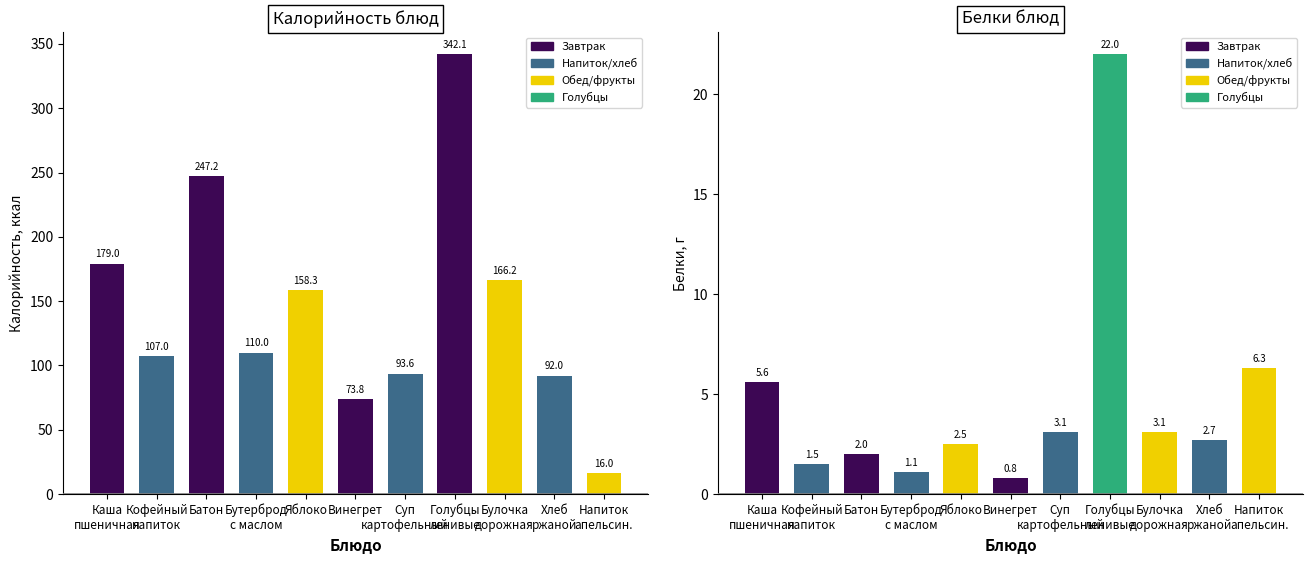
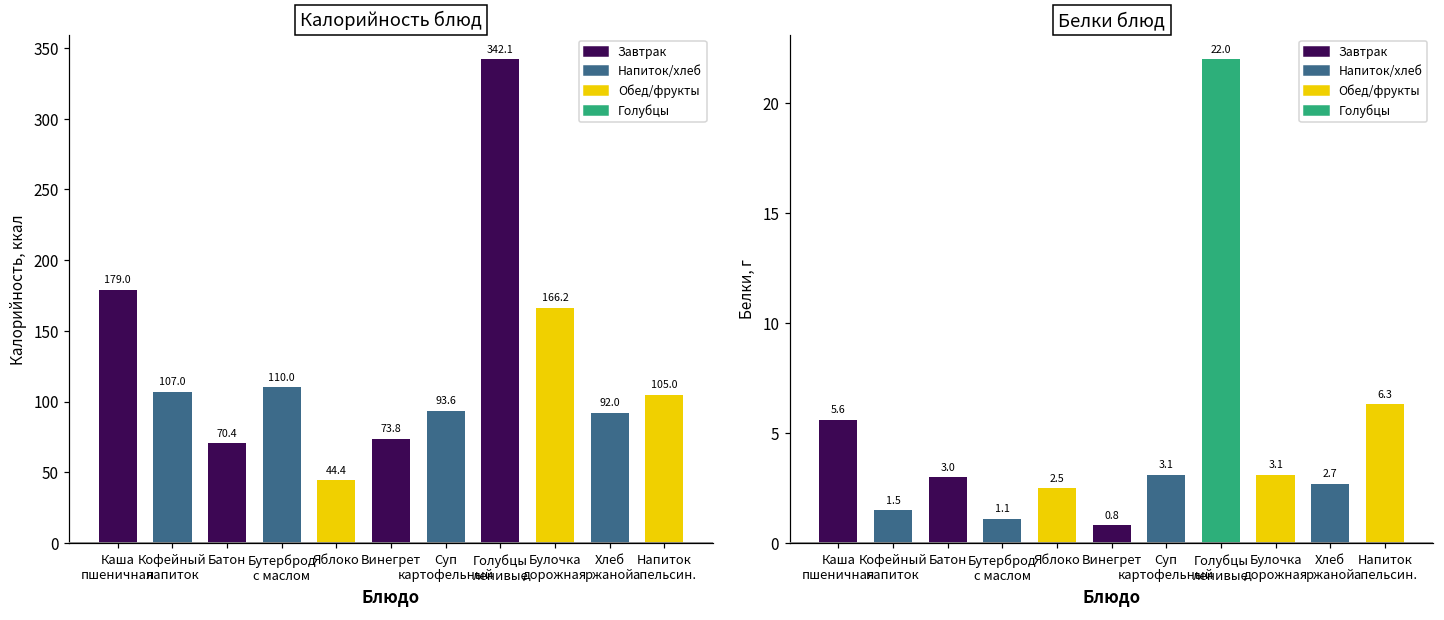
  {
    "Калорийность блюд": {
-     "Батон": 247.2,
+     "Батон": 70.4,
      "Бутерброд с маслом": 110.0,
-     "Яблоко": 158.3,
+     "Яблоко": 44.4,
      "Булочка дорожная": 166.2,
      "Хлеб ржаной": 92.0,
-     "Напиток апельсин.": 16.0
+     "Напиток апельсин.": 105.0
    },
    "Белки блюд": {
-     "Батон": 2.0,
+     "Батон": 3.0,
      "Бутерброд с маслом": 1.1,
      "Яблоко": 2.5,
      "Булочка дорожная": 3.1,
      "Хлеб ржаной": 2.7,
      "Напиток апельсин.": 6.3
    }
  }
